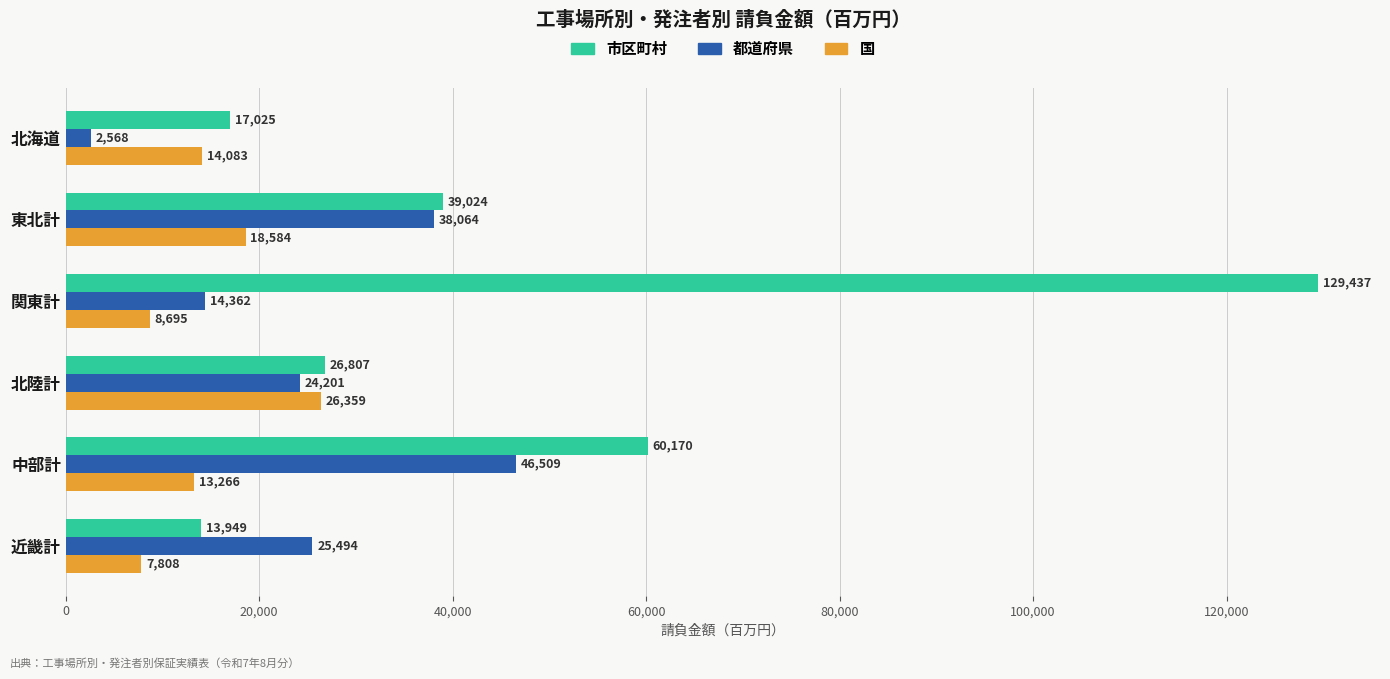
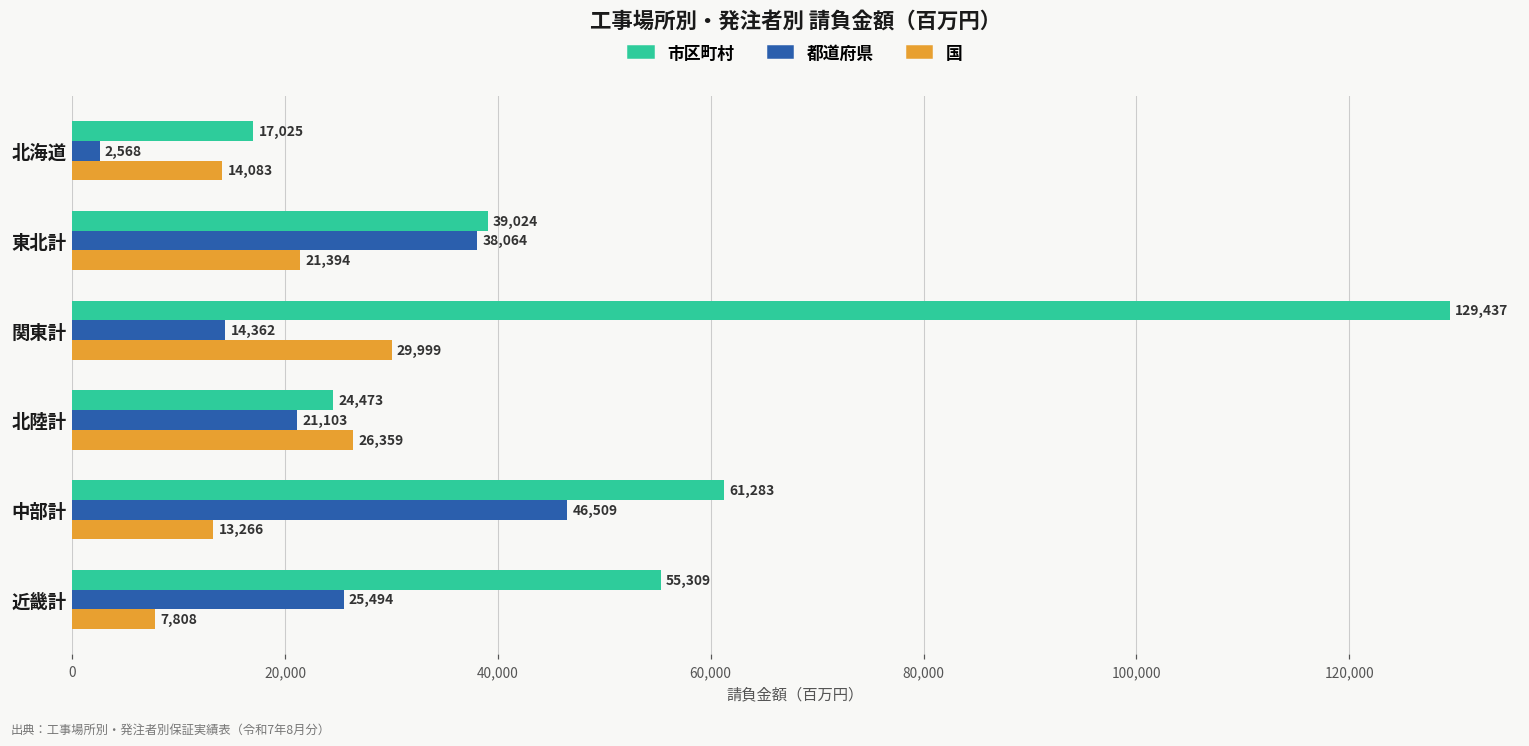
  {
    "市区町村": {
      "北海道": "17,025",
      "東北計": "39,024",
      "関東計": "129,437",
-     "北陸計": "26,807",
-     "中部計": "60,170",
-     "近畿計": "13,949"
+     "北陸計": "24,473",
+     "中部計": "61,283",
+     "近畿計": "55,309"
    },
    "都道府県": {
      "北海道": "2,568",
      "東北計": "38,064",
      "関東計": "14,362",
-     "北陸計": "24,201",
+     "北陸計": "21,103",
      "中部計": "46,509",
      "近畿計": "25,494"
    },
    "国": {
      "北海道": "14,083",
-     "東北計": "18,584",
-     "関東計": "8,695",
+     "東北計": "21,394",
+     "関東計": "29,999",
      "北陸計": "26,359",
      "中部計": "13,266",
      "近畿計": "7,808"
    }
  }
